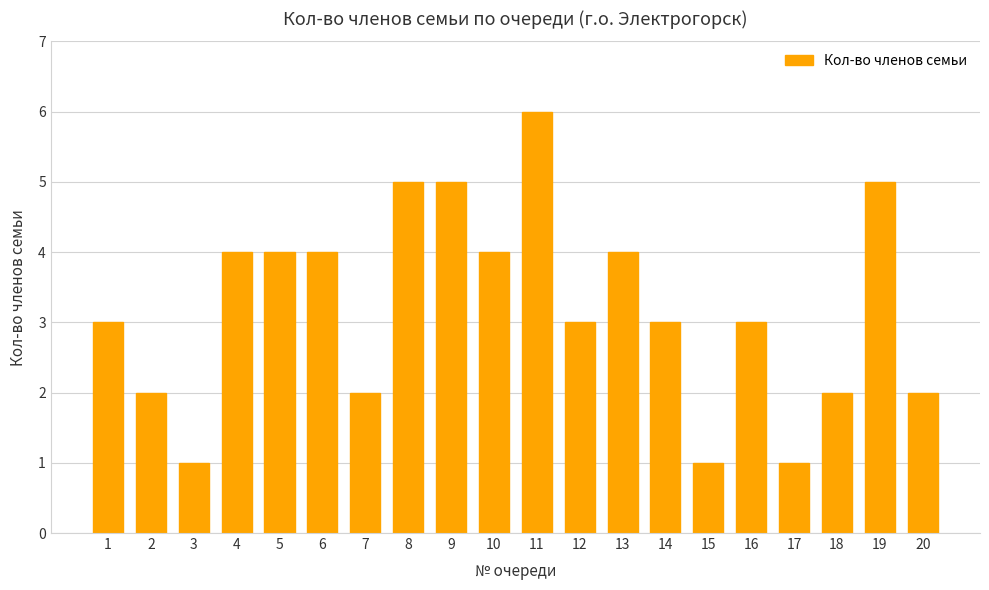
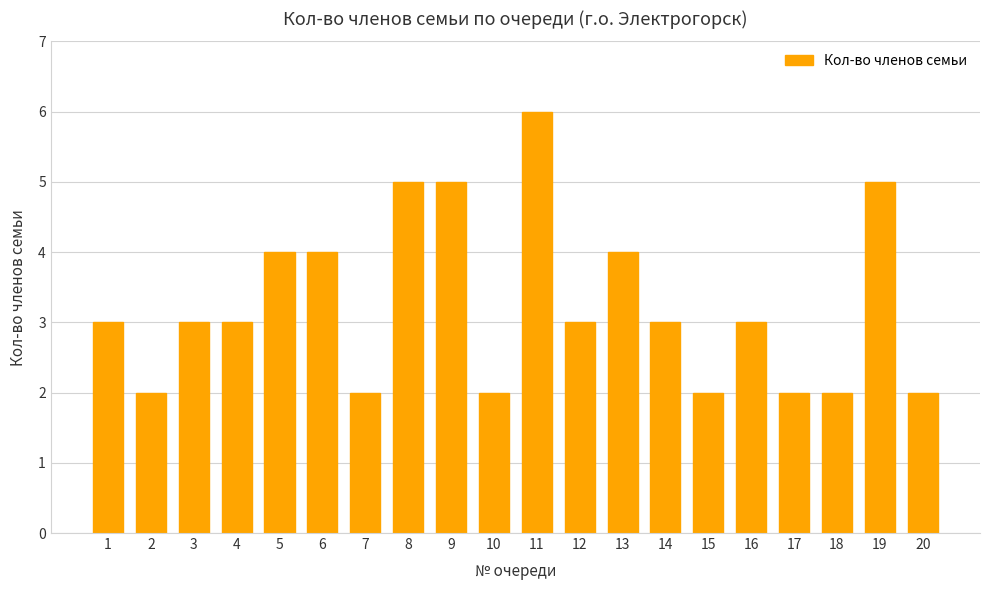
  {
    "1": 3,
    "2": 2,
-   "3": 1,
-   "4": 4,
+   "3": 3,
+   "4": 3,
    "5": 4,
    "6": 4,
    "7": 2,
    "8": 5,
    "9": 5,
-   "10": 4,
+   "10": 2,
    "11": 6,
    "12": 3,
    "13": 4,
    "14": 3,
-   "15": 1,
+   "15": 2,
    "16": 3,
-   "17": 1,
+   "17": 2,
    "18": 2,
    "19": 5,
    "20": 2
  }
